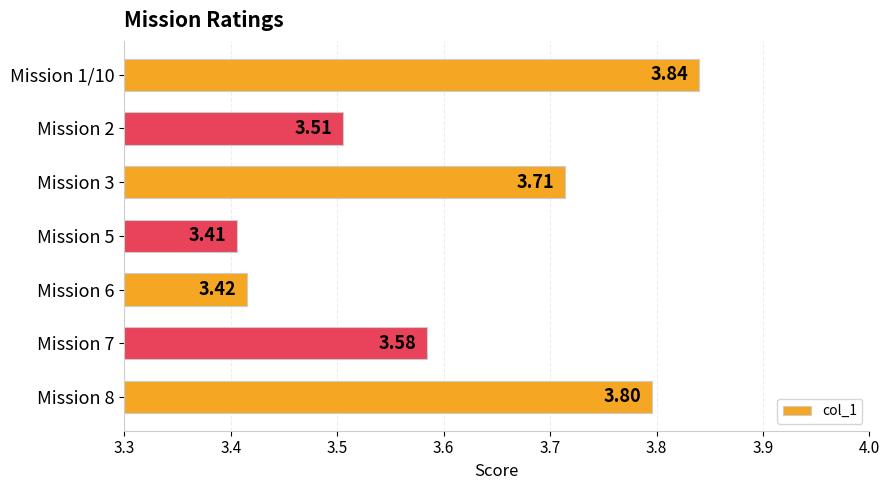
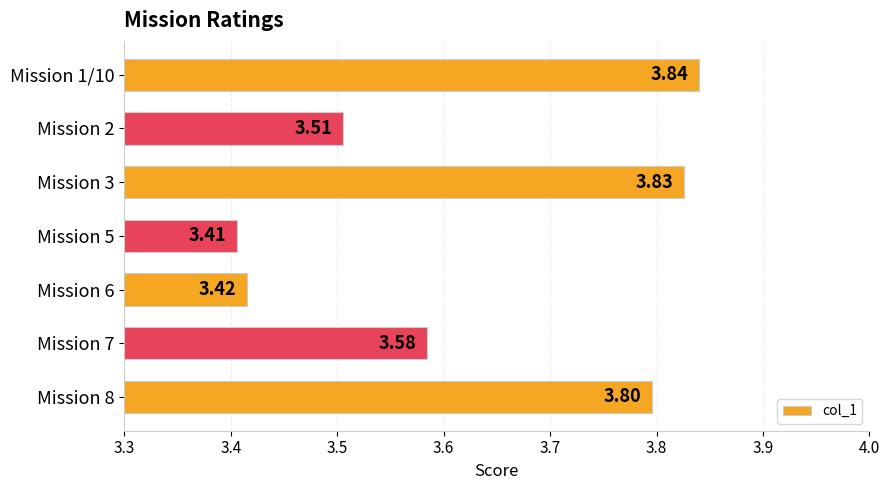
  {
    "Mission 1/10": 3.84,
    "Mission 2": 3.51,
-   "Mission 3": 3.71,
+   "Mission 3": 3.83,
    "Mission 5": 3.41,
    "Mission 6": 3.42,
    "Mission 7": 3.58,
    "Mission 8": 3.80
  }
